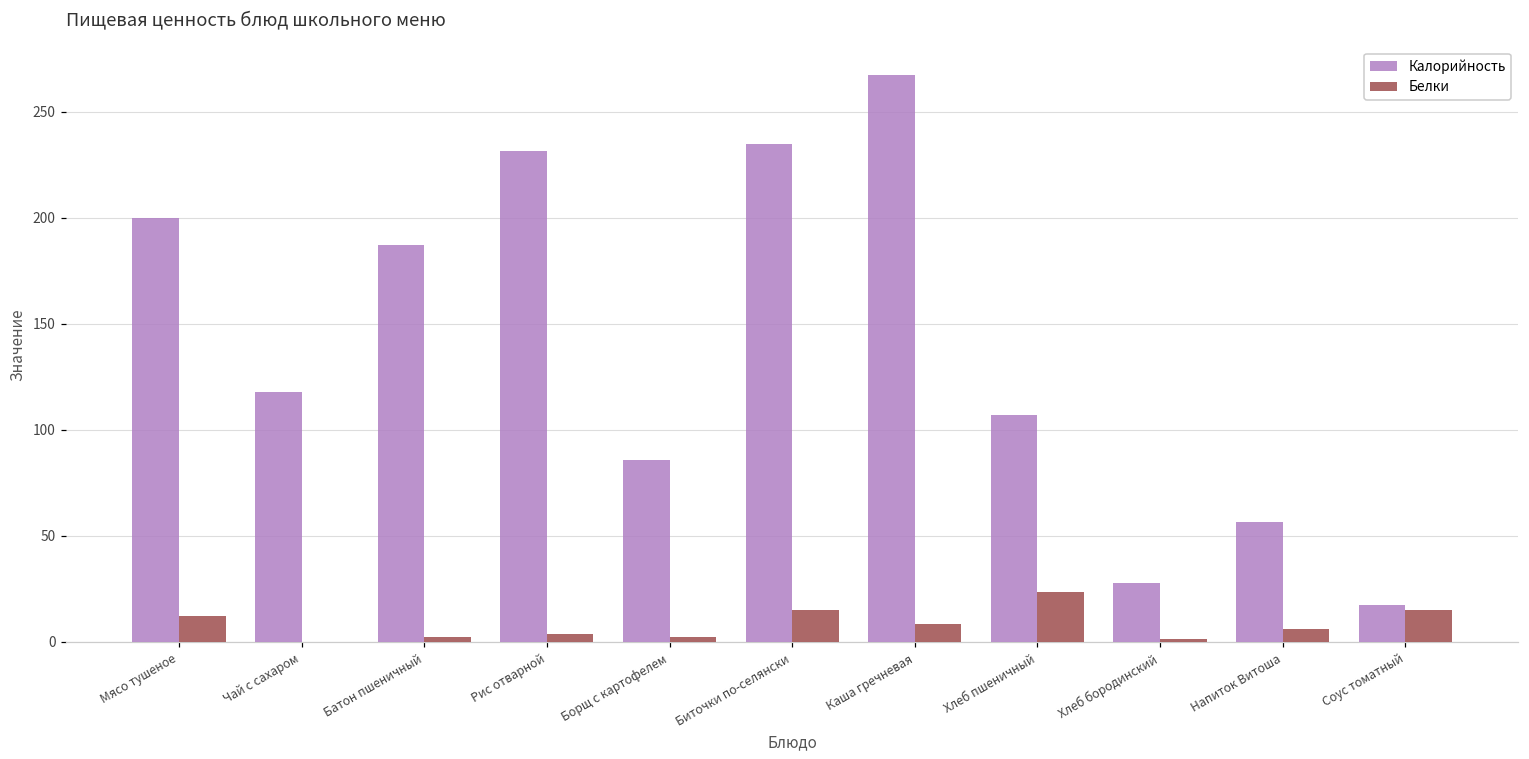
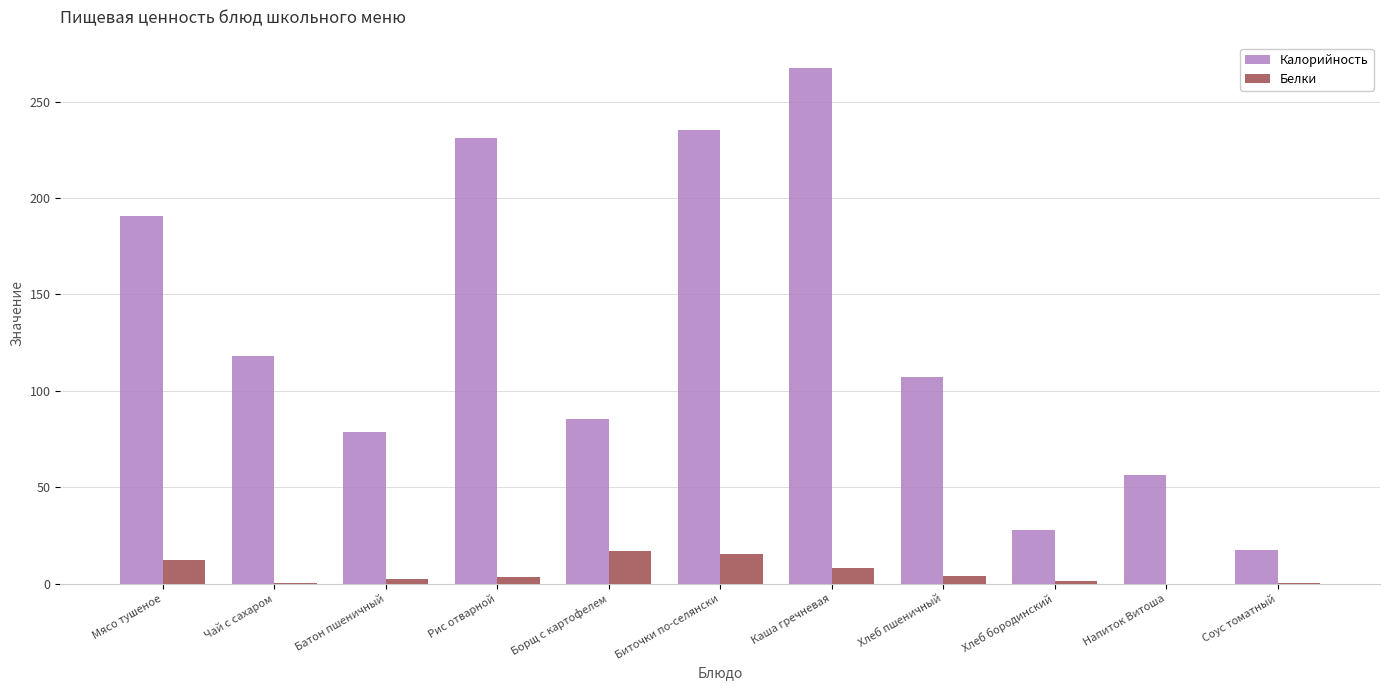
  {
    "Калорийность": {
-     "Мясо тушеное": 200,
+     "Мясо тушеное": 191,
      "Чай с сахаром": 118,
-     "Батон пшеничный": 187,
+     "Батон пшеничный": 79,
      "Рис отварной": 231,
      "Борщ с картофелем": 86,
      "Биточки по-селянски": 235,
      "Каша гречневая": 267,
      "Хлеб пшеничный": 107,
      "Хлеб бородинский": 28,
      "Напиток Витоша": 56,
      "Соус томатный": 17
    },
    "Белки": {
      "Мясо тушеное": 12,
      "Батон пшеничный": 2,
      "Рис отварной": 4,
-     "Борщ с картофелем": 3,
+     "Борщ с картофелем": 17,
      "Биточки по-селянски": 15,
      "Каша гречневая": 8,
-     "Хлеб пшеничный": 23,
+     "Хлеб пшеничный": 4,
      "Хлеб бородинский": 1,
-     "Напиток Витоша": 6,
-     "Соус томатный": 15
+     "Напиток Витоша": 0,
+     "Соус томатный": 1
    }
  }
